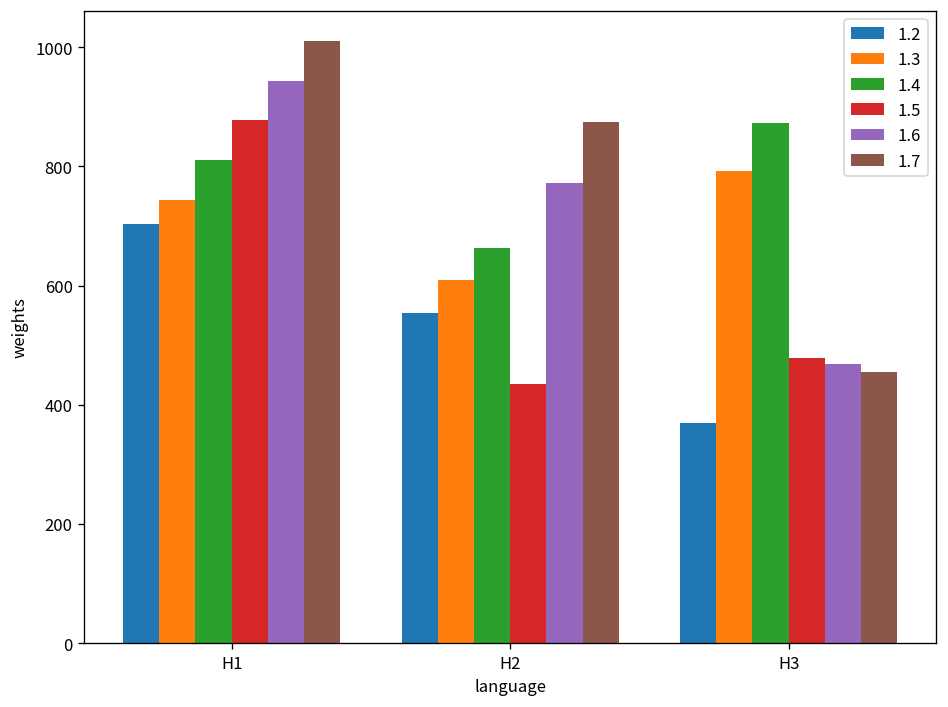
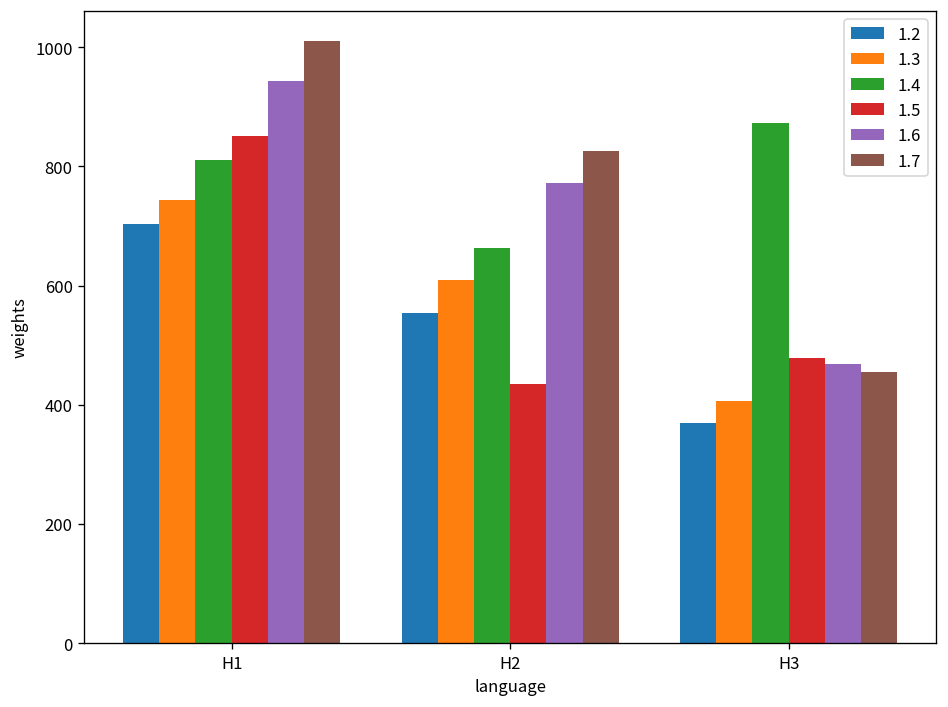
  {
    "1.2": {
      "H1": 700,
      "H2": 550,
      "H3": 370
    },
    "1.3": {
      "H1": 740,
      "H2": 610,
-     "H3": 790
+     "H3": 410
    },
    "1.4": {
      "H1": 810,
      "H2": 660,
      "H3": 870
    },
    "1.5": {
-     "H1": 880,
+     "H1": 850,
      "H2": 430,
      "H3": 480
    },
    "1.6": {
      "H1": 940,
      "H2": 770,
      "H3": 470
    },
    "1.7": {
      "H1": 1010,
-     "H2": 870,
+     "H2": 830,
      "H3": 450
    }
  }
